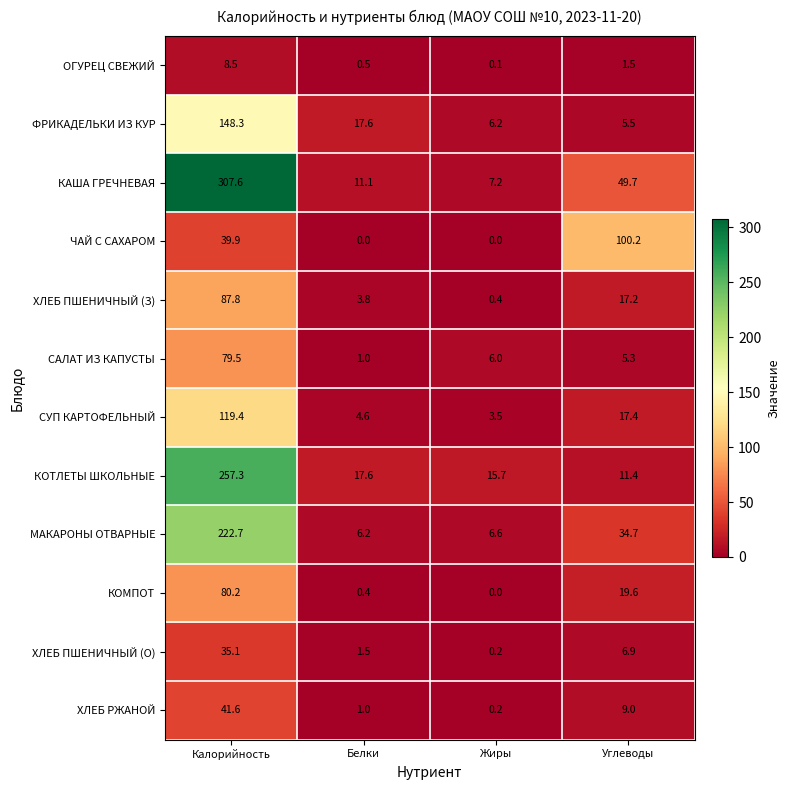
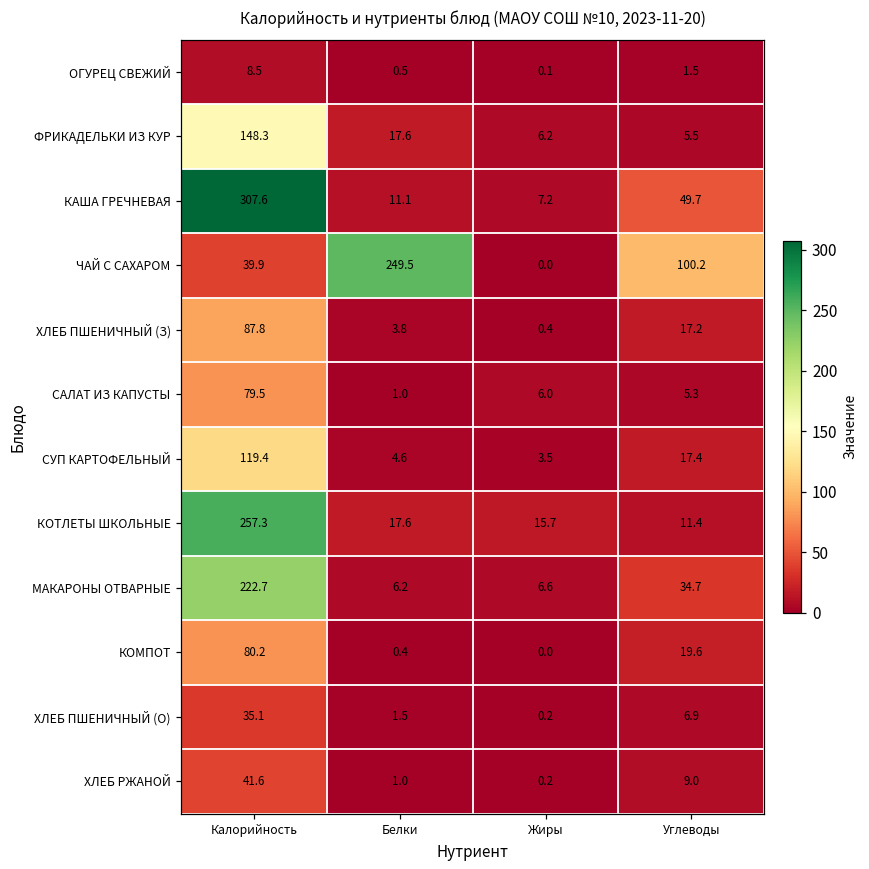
  {
    "ОГУРЕЦ СВЕЖИЙ": {
      "Калорийность": 8.5,
      "Белки": 0.5,
      "Жиры": 0.1,
      "Углеводы": 1.5
    },
    "ФРИКАДЕЛЬКИ ИЗ КУР": {
      "Калорийность": 148.3,
      "Белки": 17.6,
      "Жиры": 6.2,
      "Углеводы": 5.5
    },
    "КАША ГРЕЧНЕВАЯ": {
      "Калорийность": 307.6,
      "Белки": 11.1,
      "Жиры": 7.2,
      "Углеводы": 49.7
    },
    "ЧАЙ С САХАРОМ": {
      "Калорийность": 39.9,
-     "Белки": 0.0,
+     "Белки": 249.5,
      "Жиры": 0.0,
      "Углеводы": 100.2
    },
    "ХЛЕБ ПШЕНИЧНЫЙ (З)": {
      "Калорийность": 87.8,
      "Белки": 3.8,
      "Жиры": 0.4,
      "Углеводы": 17.2
    },
    "САЛАТ ИЗ КАПУСТЫ": {
      "Калорийность": 79.5,
      "Белки": 1.0,
      "Жиры": 6.0,
      "Углеводы": 5.3
    },
    "СУП КАРТОФЕЛЬНЫЙ": {
      "Калорийность": 119.4,
      "Белки": 4.6,
      "Жиры": 3.5,
      "Углеводы": 17.4
    },
    "КОТЛЕТЫ ШКОЛЬНЫЕ": {
      "Калорийность": 257.3,
      "Белки": 17.6,
      "Жиры": 15.7,
      "Углеводы": 11.4
    },
    "МАКАРОНЫ ОТВАРНЫЕ": {
      "Калорийность": 222.7,
      "Белки": 6.2,
      "Жиры": 6.6,
      "Углеводы": 34.7
    },
    "КОМПОТ": {
      "Калорийность": 80.2,
      "Белки": 0.4,
      "Жиры": 0.0,
      "Углеводы": 19.6
    },
    "ХЛЕБ ПШЕНИЧНЫЙ (О)": {
      "Калорийность": 35.1,
      "Белки": 1.5,
      "Жиры": 0.2,
      "Углеводы": 6.9
    },
    "ХЛЕБ РЖАНОЙ": {
      "Калорийность": 41.6,
      "Белки": 1.0,
      "Жиры": 0.2,
      "Углеводы": 9.0
    }
  }
